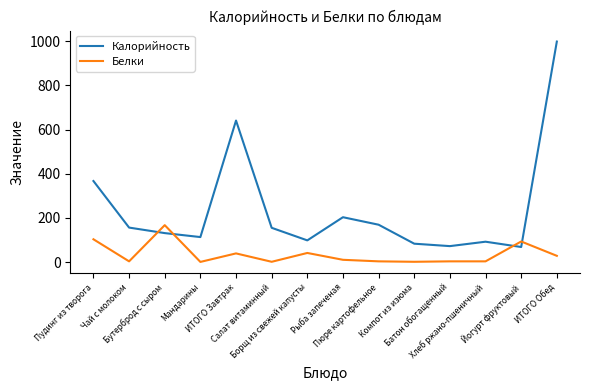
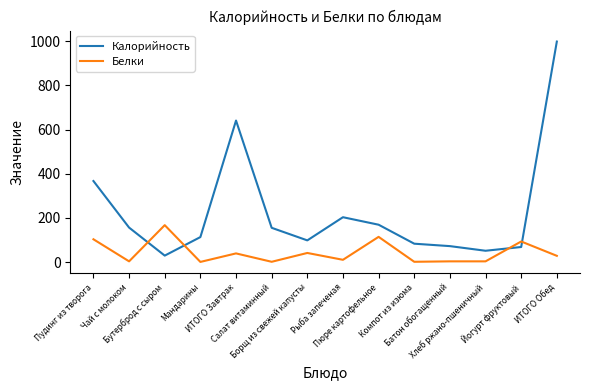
  {
    "Калорийность": {
      "Пудинг из творога": 370,
      "Чай с молоком": 160,
-     "Бутерброд с сыром": 130,
+     "Бутерброд с сыром": 30,
      "Мандарины": 110,
      "ИТОГО Завтрак": 640,
      "Салат витаминный": 160,
      "Борщ из свежей капусты": 100,
      "Рыба запеченая": 200,
      "Пюре картофельное": 170,
      "Компот из изюма": 80,
      "Батон обогащенный": 70,
-     "Хлеб ржано-пшеничный": 90,
+     "Хлеб ржано-пшеничный": 50,
      "Йогурт фруктовый": 70,
      "ИТОГО Обед": 1000
    },
    "Белки": {
      "Пудинг из творога": 100,
      "Чай с молоком": 0,
      "Бутерброд с сыром": 170,
      "Мандарины": 0,
      "ИТОГО Завтрак": 40,
      "Салат витаминный": 0,
      "Борщ из свежей капусты": 40,
      "Рыба запеченая": 10,
-     "Пюре картофельное": 0,
+     "Пюре картофельное": 110,
      "Компот из изюма": 0,
      "Батон обогащенный": 0,
      "Хлеб ржано-пшеничный": 0,
      "Йогурт фруктовый": 90,
      "ИТОГО Обед": 30
    }
  }
